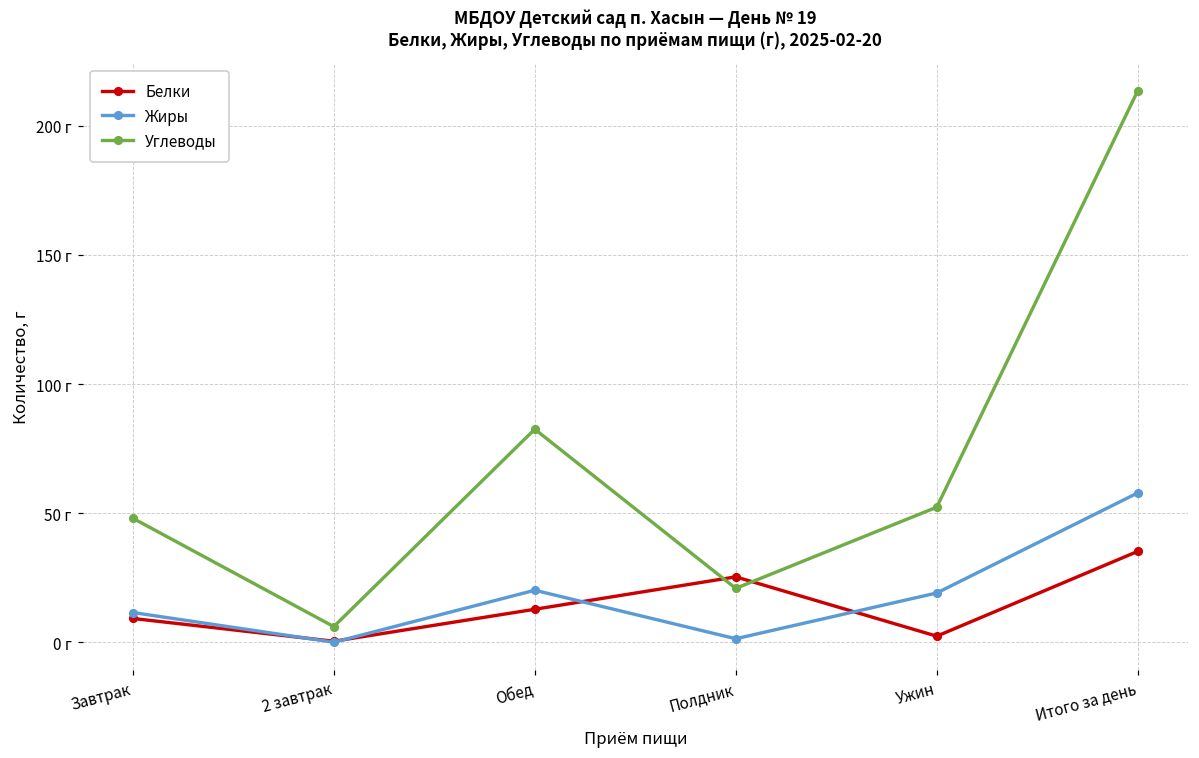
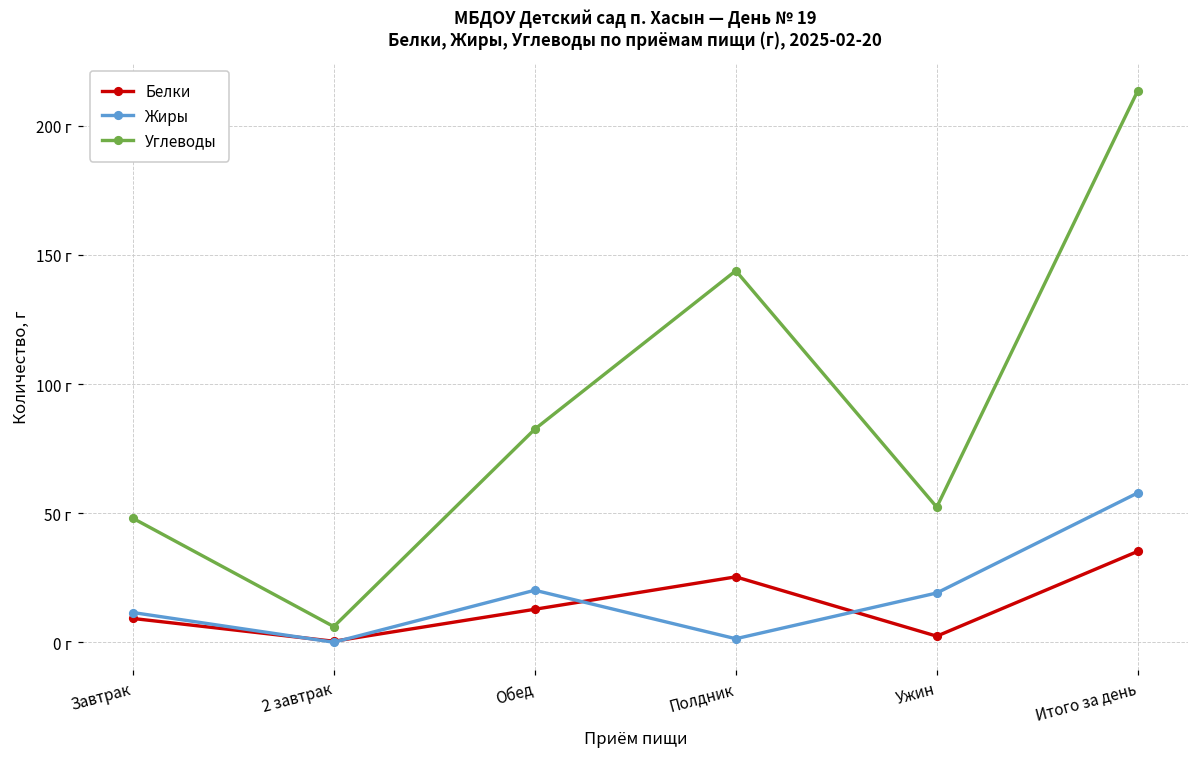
  {
    "Белки": {
      "Завтрак": "9 г",
      "Обед": "13 г",
      "Полдник": "25 г",
      "Ужин": "2 г",
      "Итого за день": "35 г"
    },
    "Жиры": {
      "Завтрак": "12 г",
      "Обед": "20 г",
      "Полдник": "1 г",
      "Ужин": "19 г",
      "Итого за день": "58 г"
    },
    "Углеводы": {
      "Завтрак": "48 г",
      "2 завтрак": "6 г",
      "Обед": "83 г",
-     "Полдник": "21 г",
+     "Полдник": "144 г",
      "Ужин": "52 г",
      "Итого за день": "214 г"
    }
  }
